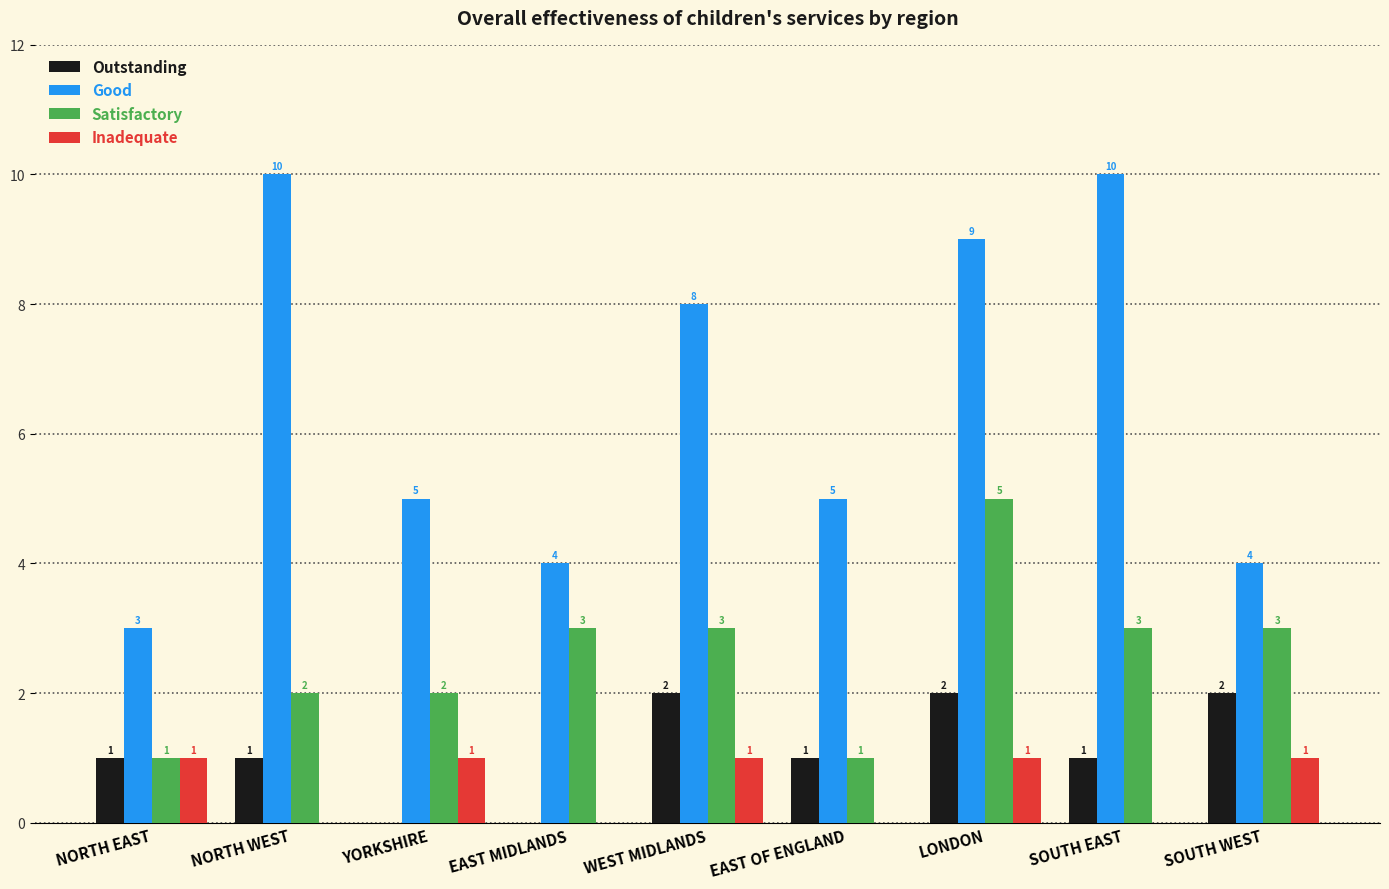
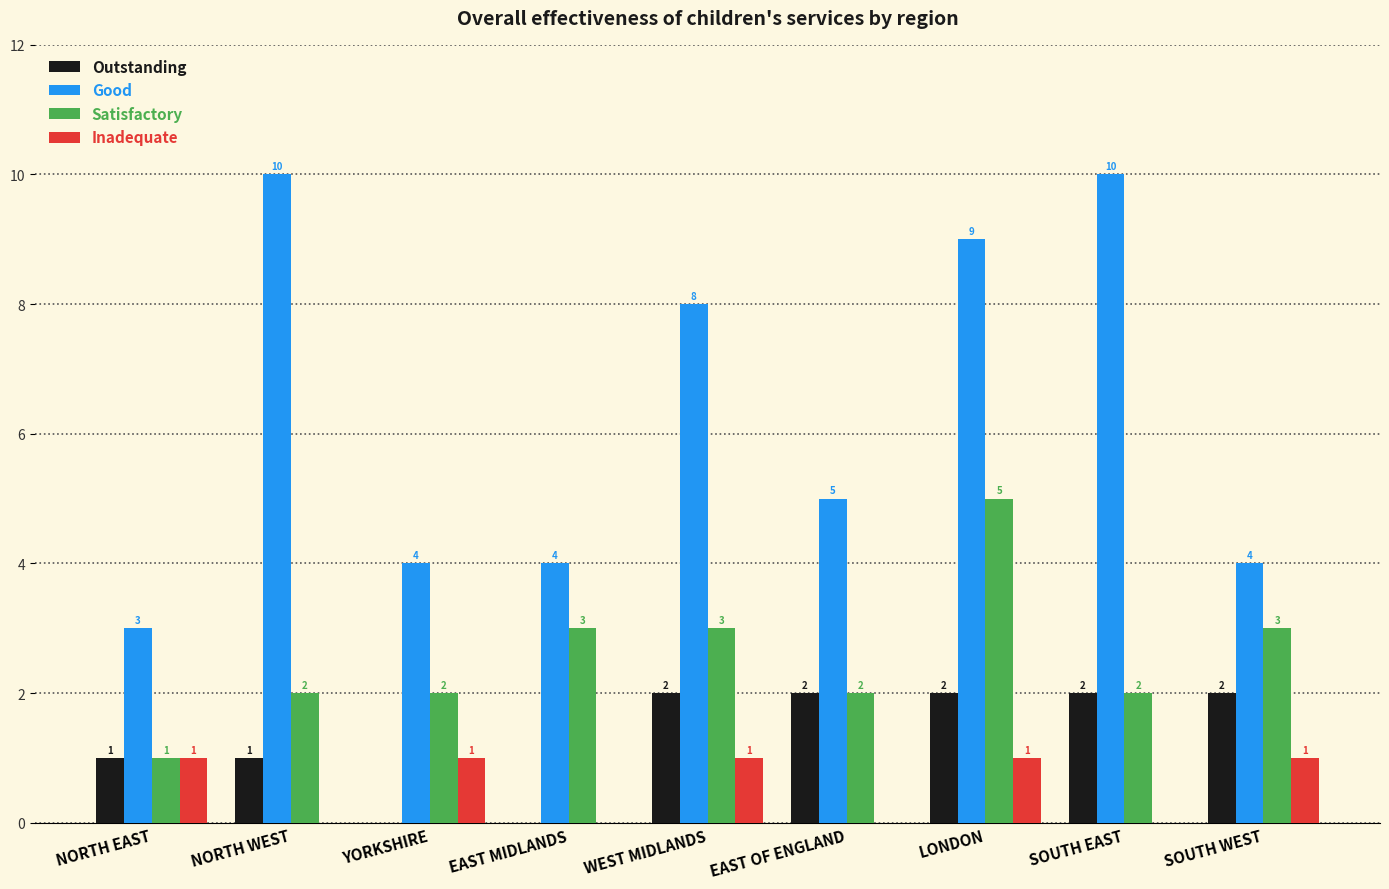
  {
    "Outstanding": {
      "NORTH EAST": 1,
      "NORTH WEST": 1,
      "WEST MIDLANDS": 2,
-     "EAST OF ENGLAND": 1,
+     "EAST OF ENGLAND": 2,
      "LONDON": 2,
-     "SOUTH EAST": 1,
+     "SOUTH EAST": 2,
      "SOUTH WEST": 2
    },
    "Good": {
      "NORTH EAST": 3,
      "NORTH WEST": 10,
-     "YORKSHIRE": 5,
+     "YORKSHIRE": 4,
      "EAST MIDLANDS": 4,
      "WEST MIDLANDS": 8,
      "EAST OF ENGLAND": 5,
      "LONDON": 9,
      "SOUTH EAST": 10,
      "SOUTH WEST": 4
    },
    "Satisfactory": {
      "NORTH EAST": 1,
      "NORTH WEST": 2,
      "YORKSHIRE": 2,
      "EAST MIDLANDS": 3,
      "WEST MIDLANDS": 3,
-     "EAST OF ENGLAND": 1,
+     "EAST OF ENGLAND": 2,
      "LONDON": 5,
-     "SOUTH EAST": 3,
+     "SOUTH EAST": 2,
      "SOUTH WEST": 3
    },
    "Inadequate": {
      "NORTH EAST": 1,
      "YORKSHIRE": 1,
      "WEST MIDLANDS": 1,
      "LONDON": 1,
      "SOUTH WEST": 1
    }
  }
